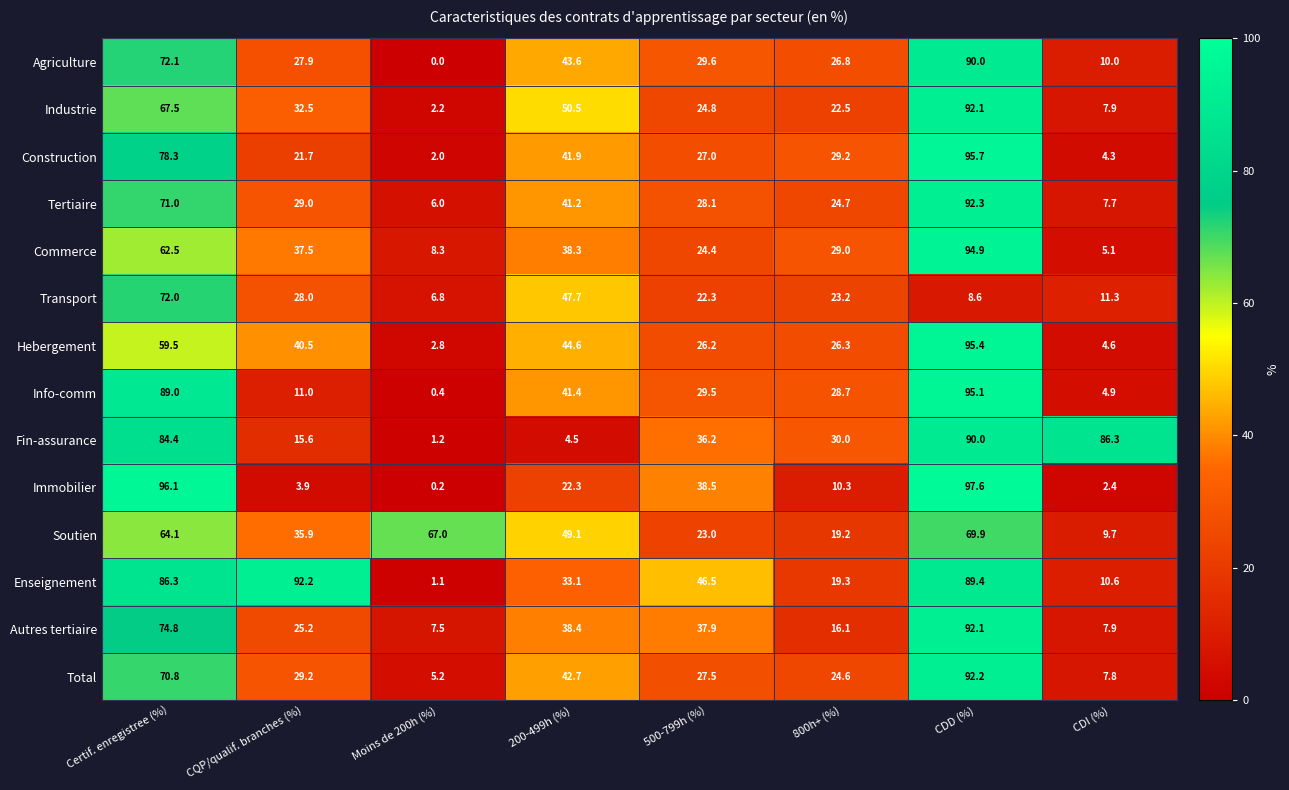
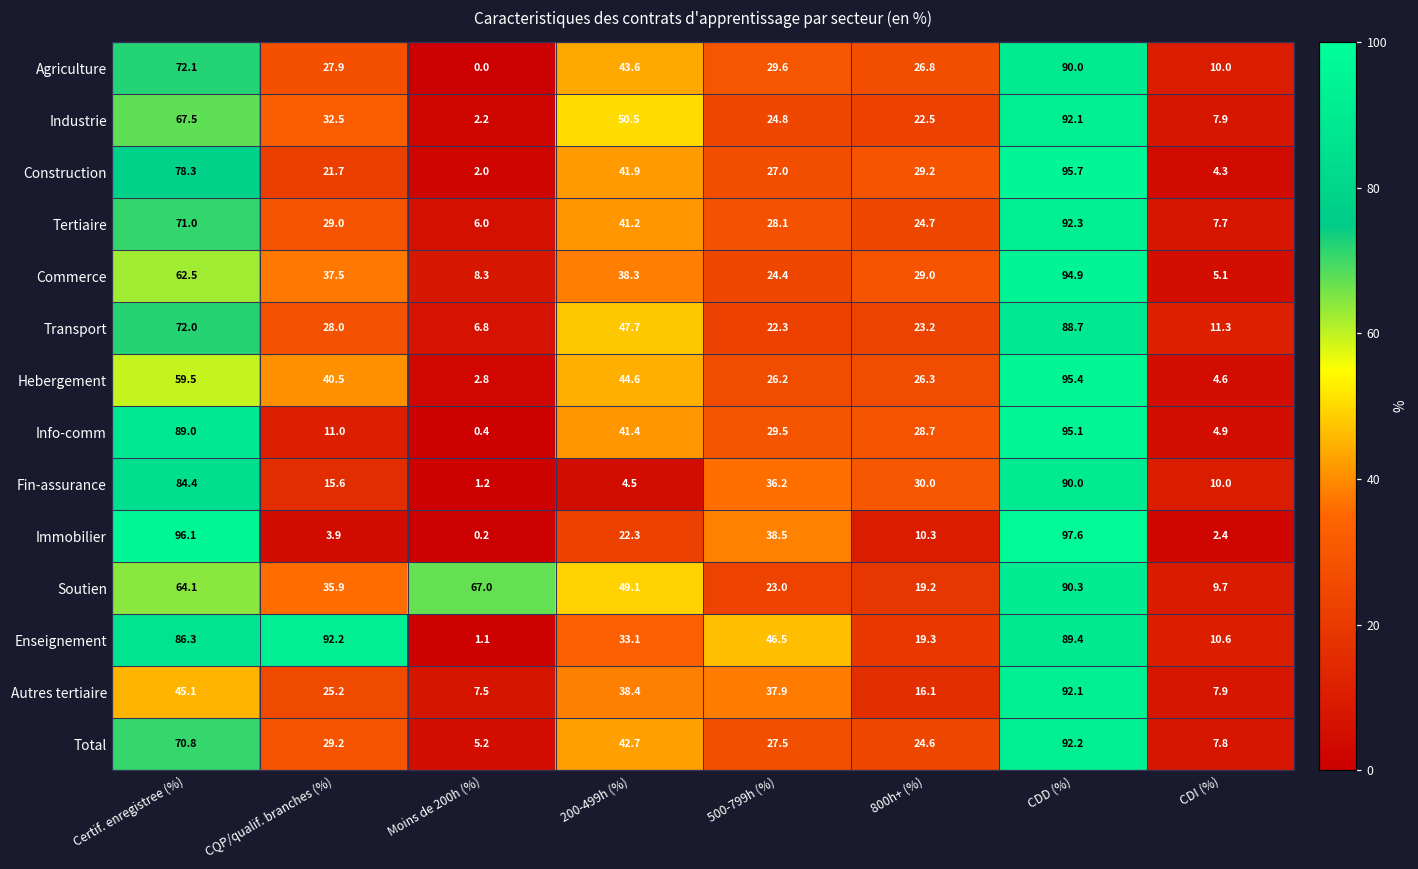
  {
    "Agriculture": {
      "Certif. enregistree (%)": 72.1,
      "CQP/qualif. branches (%)": 27.9,
      "Moins de 200h (%)": 0.0,
      "200-499h (%)": 43.6,
      "500-799h (%)": 29.6,
      "800h+ (%)": 26.8,
      "CDD (%)": 90.0,
      "CDI (%)": 10.0
    },
    "Industrie": {
      "Certif. enregistree (%)": 67.5,
      "CQP/qualif. branches (%)": 32.5,
      "Moins de 200h (%)": 2.2,
      "200-499h (%)": 50.5,
      "500-799h (%)": 24.8,
      "800h+ (%)": 22.5,
      "CDD (%)": 92.1,
      "CDI (%)": 7.9
    },
    "Construction": {
      "Certif. enregistree (%)": 78.3,
      "CQP/qualif. branches (%)": 21.7,
      "Moins de 200h (%)": 2.0,
      "200-499h (%)": 41.9,
      "500-799h (%)": 27.0,
      "800h+ (%)": 29.2,
      "CDD (%)": 95.7,
      "CDI (%)": 4.3
    },
    "Tertiaire": {
      "Certif. enregistree (%)": 71.0,
      "CQP/qualif. branches (%)": 29.0,
      "Moins de 200h (%)": 6.0,
      "200-499h (%)": 41.2,
      "500-799h (%)": 28.1,
      "800h+ (%)": 24.7,
      "CDD (%)": 92.3,
      "CDI (%)": 7.7
    },
    "Commerce": {
      "Certif. enregistree (%)": 62.5,
      "CQP/qualif. branches (%)": 37.5,
      "Moins de 200h (%)": 8.3,
      "200-499h (%)": 38.3,
      "500-799h (%)": 24.4,
      "800h+ (%)": 29.0,
      "CDD (%)": 94.9,
      "CDI (%)": 5.1
    },
    "Transport": {
      "Certif. enregistree (%)": 72.0,
      "CQP/qualif. branches (%)": 28.0,
      "Moins de 200h (%)": 6.8,
      "200-499h (%)": 47.7,
      "500-799h (%)": 22.3,
      "800h+ (%)": 23.2,
-     "CDD (%)": 8.6,
+     "CDD (%)": 88.7,
      "CDI (%)": 11.3
    },
    "Hebergement": {
      "Certif. enregistree (%)": 59.5,
      "CQP/qualif. branches (%)": 40.5,
      "Moins de 200h (%)": 2.8,
      "200-499h (%)": 44.6,
      "500-799h (%)": 26.2,
      "800h+ (%)": 26.3,
      "CDD (%)": 95.4,
      "CDI (%)": 4.6
    },
    "Info-comm": {
      "Certif. enregistree (%)": 89.0,
      "CQP/qualif. branches (%)": 11.0,
      "Moins de 200h (%)": 0.4,
      "200-499h (%)": 41.4,
      "500-799h (%)": 29.5,
      "800h+ (%)": 28.7,
      "CDD (%)": 95.1,
      "CDI (%)": 4.9
    },
    "Fin-assurance": {
      "Certif. enregistree (%)": 84.4,
      "CQP/qualif. branches (%)": 15.6,
      "Moins de 200h (%)": 1.2,
      "200-499h (%)": 4.5,
      "500-799h (%)": 36.2,
      "800h+ (%)": 30.0,
      "CDD (%)": 90.0,
-     "CDI (%)": 86.3
+     "CDI (%)": 10.0
    },
    "Immobilier": {
      "Certif. enregistree (%)": 96.1,
      "CQP/qualif. branches (%)": 3.9,
      "Moins de 200h (%)": 0.2,
      "200-499h (%)": 22.3,
      "500-799h (%)": 38.5,
      "800h+ (%)": 10.3,
      "CDD (%)": 97.6,
      "CDI (%)": 2.4
    },
    "Soutien": {
      "Certif. enregistree (%)": 64.1,
      "CQP/qualif. branches (%)": 35.9,
      "Moins de 200h (%)": 67.0,
      "200-499h (%)": 49.1,
      "500-799h (%)": 23.0,
      "800h+ (%)": 19.2,
-     "CDD (%)": 69.9,
+     "CDD (%)": 90.3,
      "CDI (%)": 9.7
    },
    "Enseignement": {
      "Certif. enregistree (%)": 86.3,
      "CQP/qualif. branches (%)": 92.2,
      "Moins de 200h (%)": 1.1,
      "200-499h (%)": 33.1,
      "500-799h (%)": 46.5,
      "800h+ (%)": 19.3,
      "CDD (%)": 89.4,
      "CDI (%)": 10.6
    },
    "Autres tertiaire": {
-     "Certif. enregistree (%)": 74.8,
+     "Certif. enregistree (%)": 45.1,
      "CQP/qualif. branches (%)": 25.2,
      "Moins de 200h (%)": 7.5,
      "200-499h (%)": 38.4,
      "500-799h (%)": 37.9,
      "800h+ (%)": 16.1,
      "CDD (%)": 92.1,
      "CDI (%)": 7.9
    },
    "Total": {
      "Certif. enregistree (%)": 70.8,
      "CQP/qualif. branches (%)": 29.2,
      "Moins de 200h (%)": 5.2,
      "200-499h (%)": 42.7,
      "500-799h (%)": 27.5,
      "800h+ (%)": 24.6,
      "CDD (%)": 92.2,
      "CDI (%)": 7.8
    }
  }
